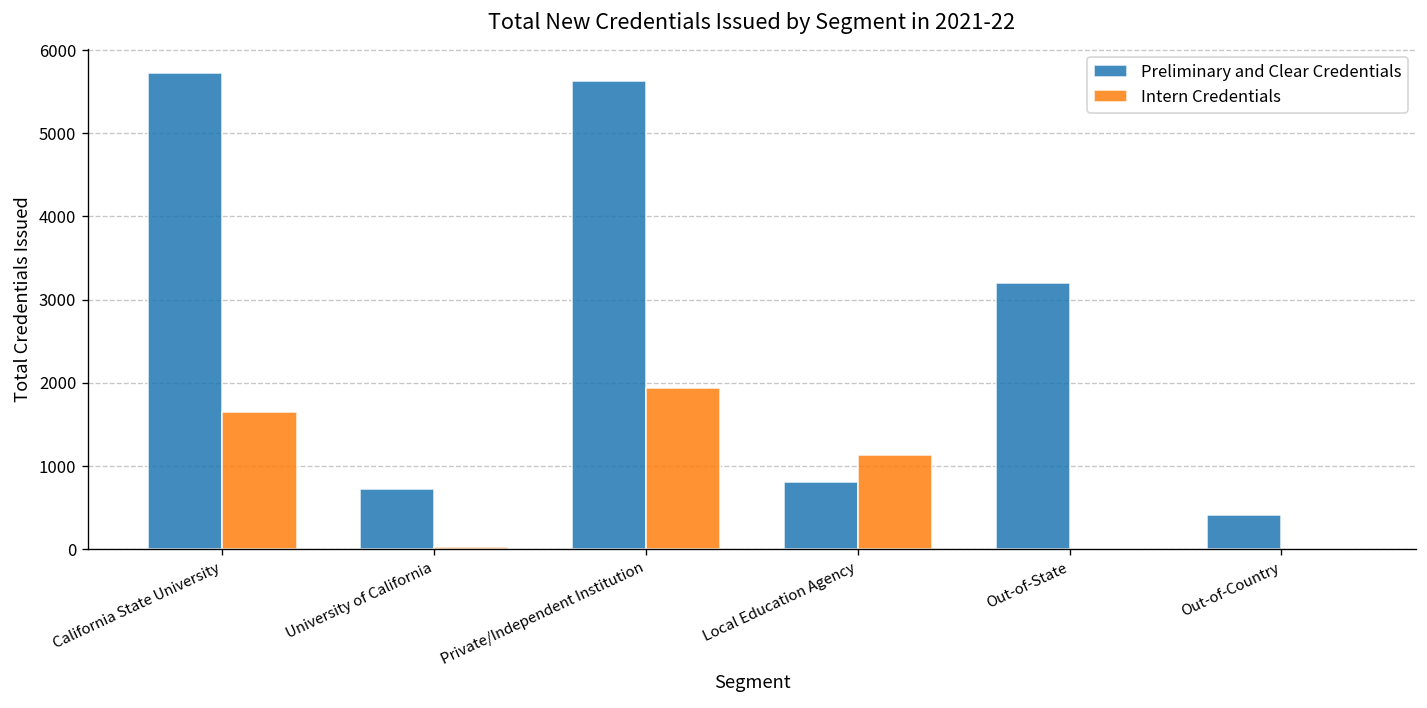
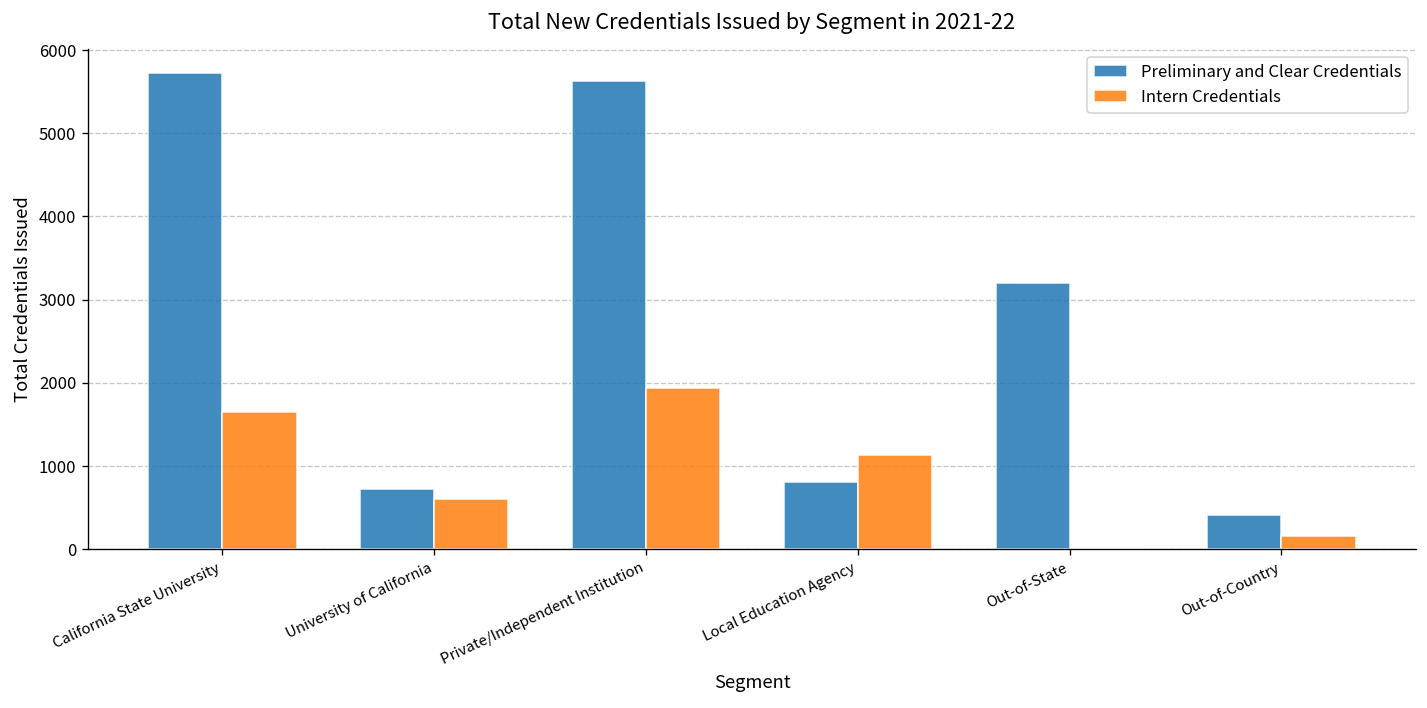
  {
    "Preliminary and Clear Credentials": {
      "California State University": 5700,
      "University of California": 700,
      "Private/Independent Institution": 5600,
      "Local Education Agency": 800,
      "Out-of-State": 3200,
      "Out-of-Country": 400
    },
    "Intern Credentials": {
      "California State University": 1600,
-     "University of California": 0,
+     "University of California": 600,
      "Private/Independent Institution": 1900,
      "Local Education Agency": 1100,
      "Out-of-State": 0,
-     "Out-of-Country": 0
+     "Out-of-Country": 200
    }
  }
